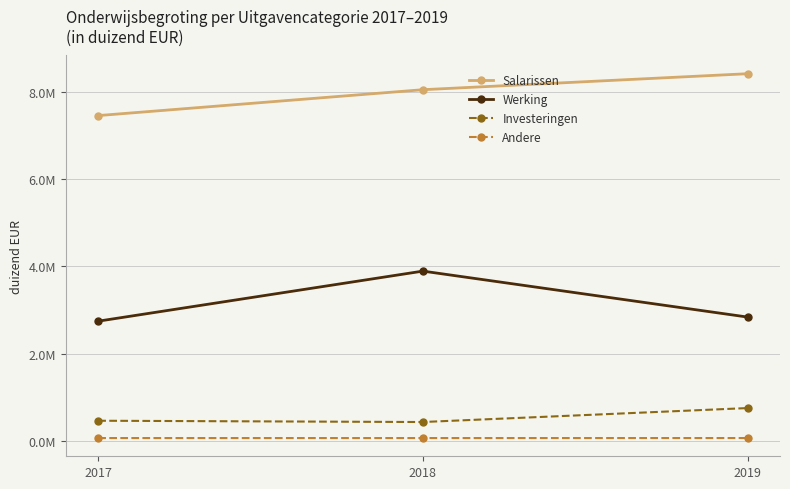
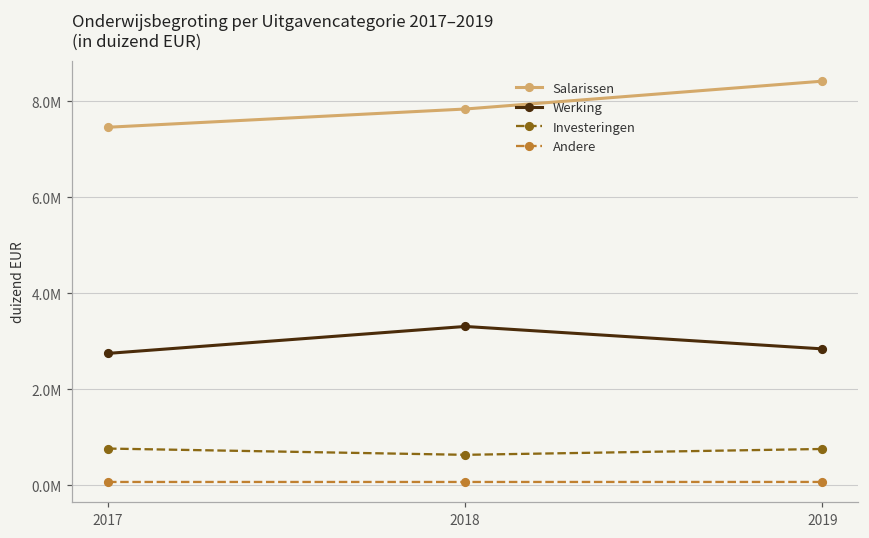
  {
    "Salarissen": {
      "2017": 7500000,
-     "2018": 8000000,
+     "2018": 7800000,
      "2019": 8400000
    },
    "Werking": {
      "2017": 2700000,
-     "2018": 3900000,
+     "2018": 3300000,
      "2019": 2800000
    },
    "Investeringen": {
-     "2017": 500000,
-     "2018": 400000,
+     "2017": 800000,
+     "2018": 600000,
      "2019": 800000
    },
    "Andere": {
      "2017": 100000,
      "2018": 100000,
      "2019": 100000
    }
  }
